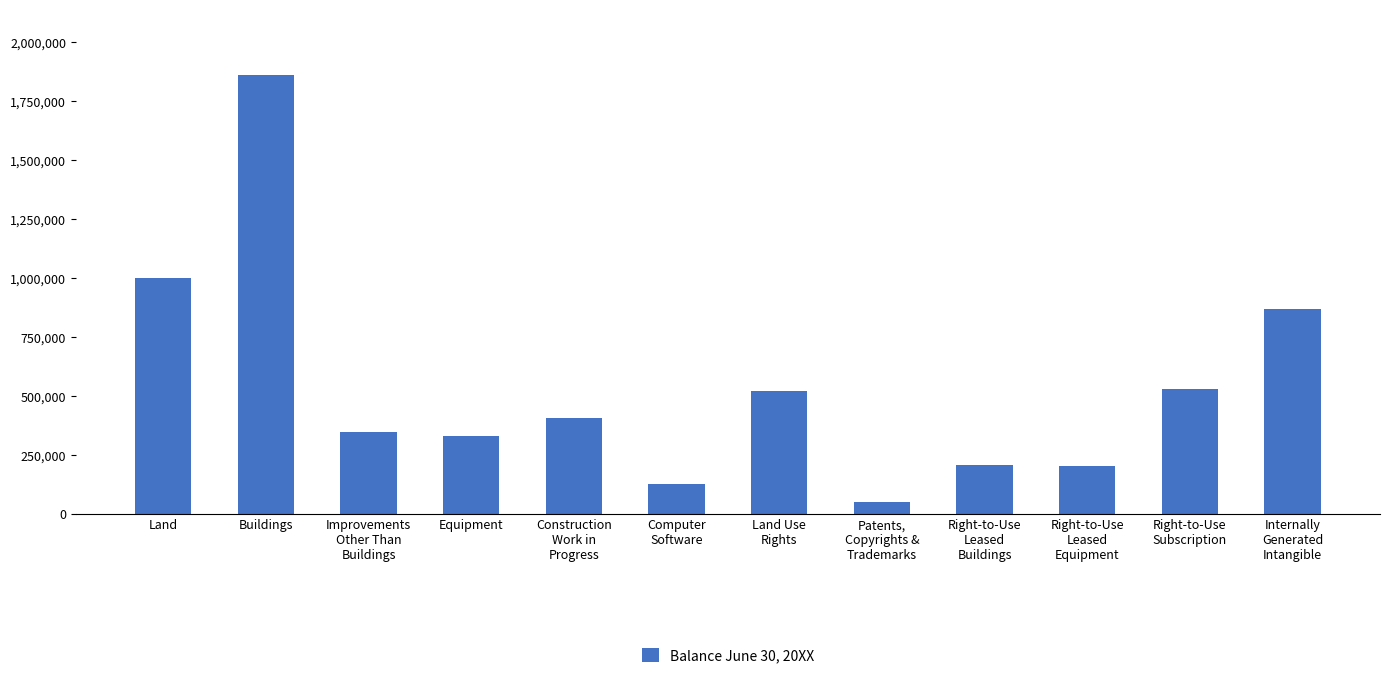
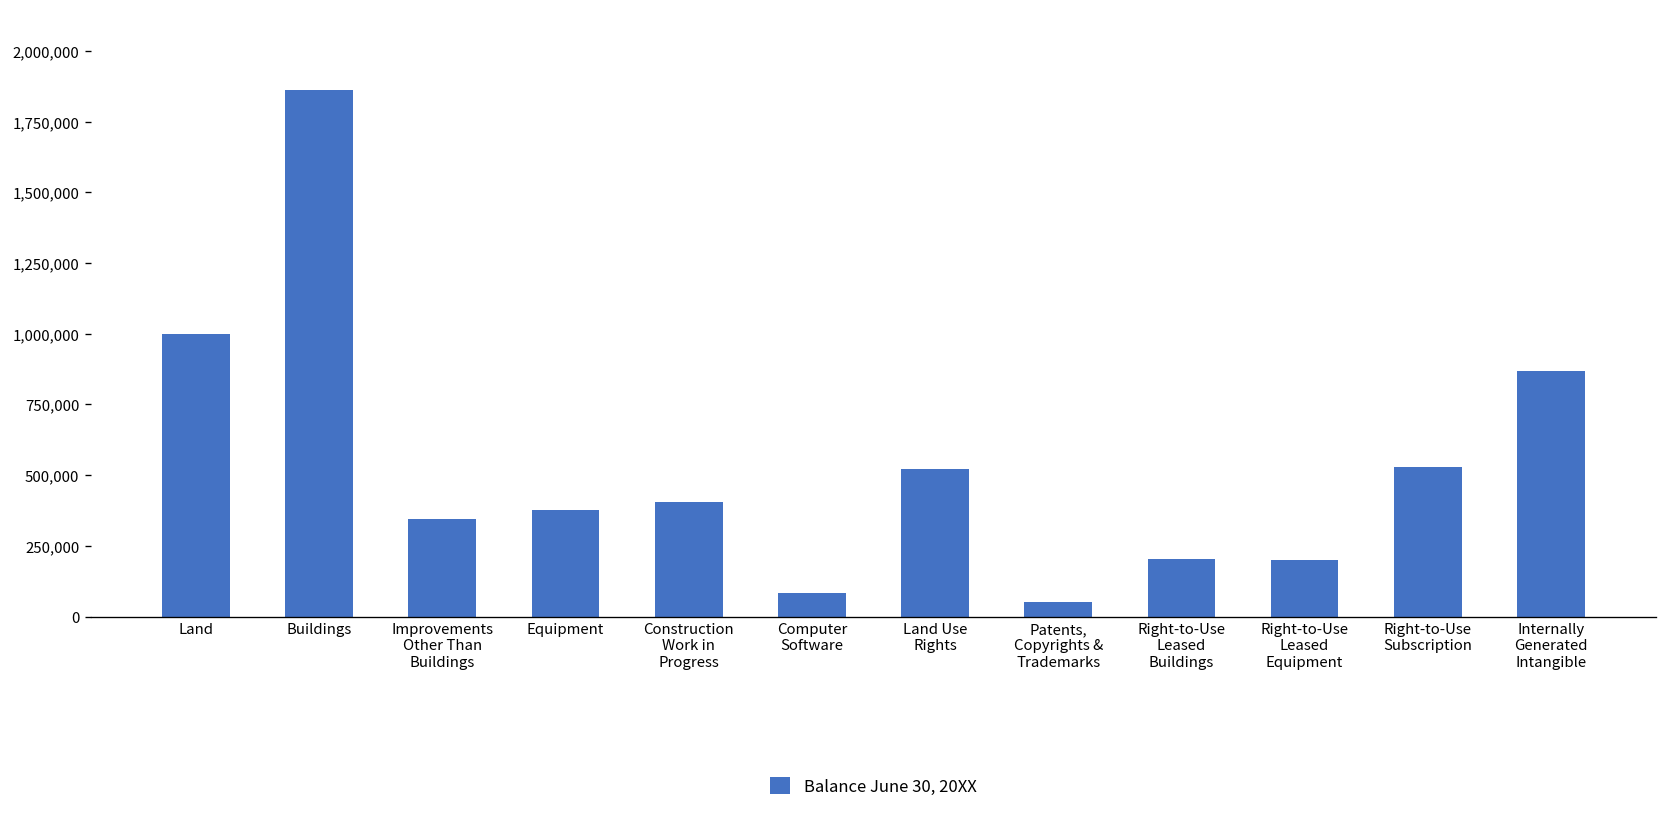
  {
    "Land": "1,000,000",
    "Buildings": "1,860,000",
    "Improvements Other Than Buildings": "350,000",
-   "Equipment": "330,000",
+   "Equipment": "380,000",
    "Construction Work in Progress": "400,000",
-   "Computer Software": "130,000",
+   "Computer Software": "80,000",
    "Land Use Rights": "520,000",
    "Patents, Copyrights & Trademarks": "50,000",
    "Right-to-Use Leased Buildings": "210,000",
    "Right-to-Use Leased Equipment": "200,000",
    "Right-to-Use Subscription": "530,000",
    "Internally Generated Intangible": "870,000"
  }
